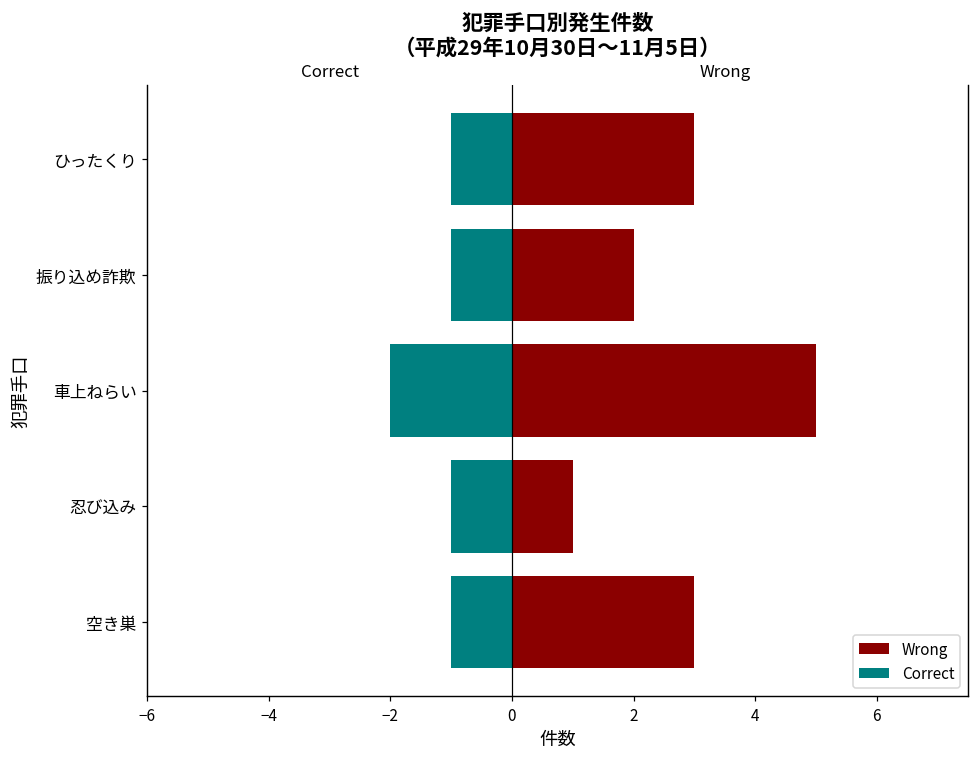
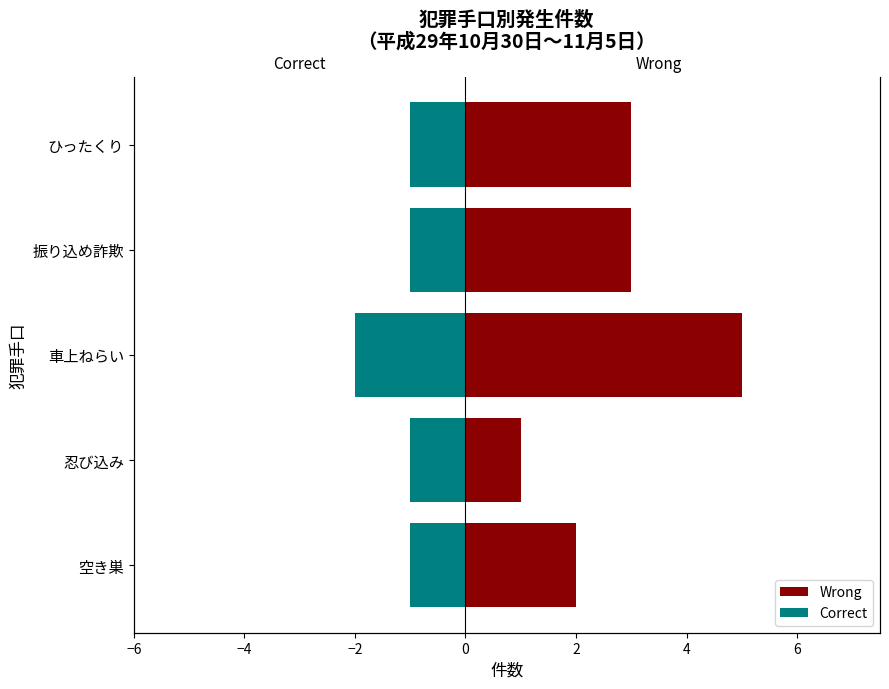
  {
    "Wrong": {
      "ひったくり": 3,
-     "振り込め詐欺": 2,
+     "振り込め詐欺": 3,
      "車上ねらい": 5,
      "忍び込み": 1,
-     "空き巣": 3
+     "空き巣": 2
    },
    "Correct": {
      "ひったくり": -1,
      "振り込め詐欺": -1,
      "車上ねらい": -2,
      "忍び込み": -1,
      "空き巣": -1
    }
  }
